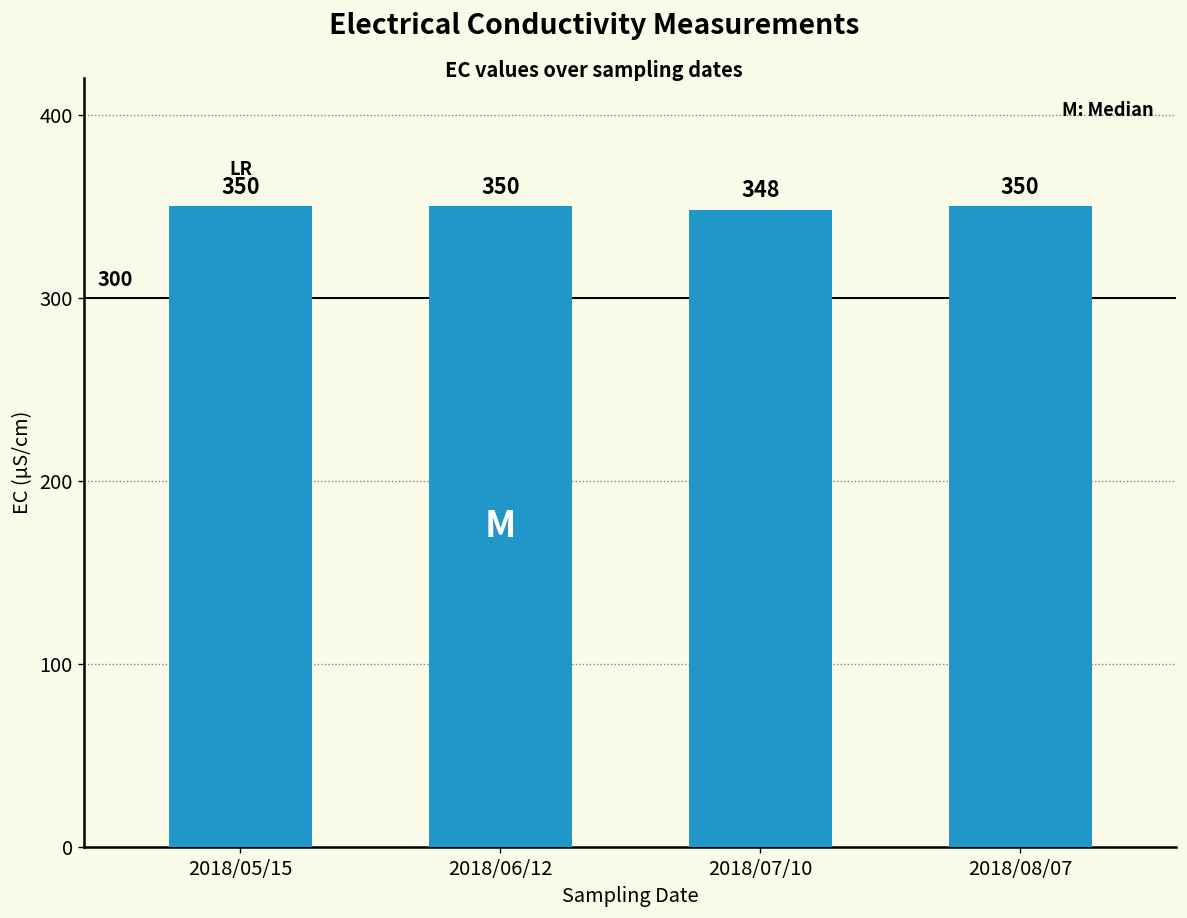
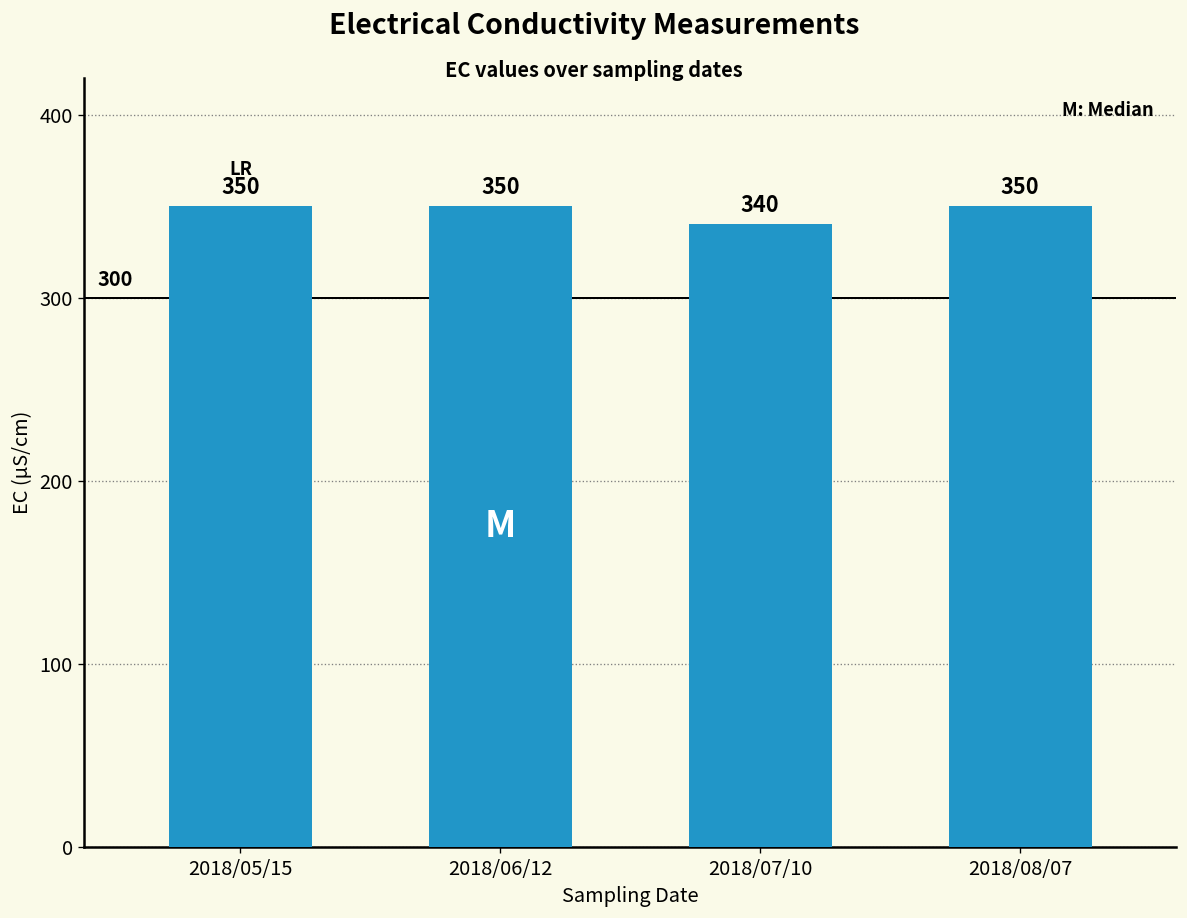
  {
    "2018/05/15": 350,
    "2018/06/12": 350,
-   "2018/07/10": 348,
+   "2018/07/10": 340,
    "2018/08/07": 350
  }
